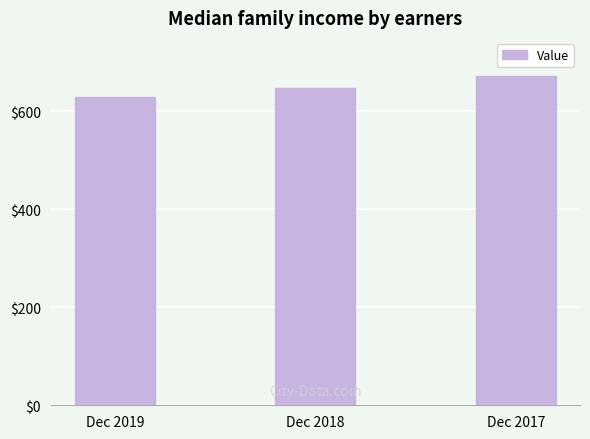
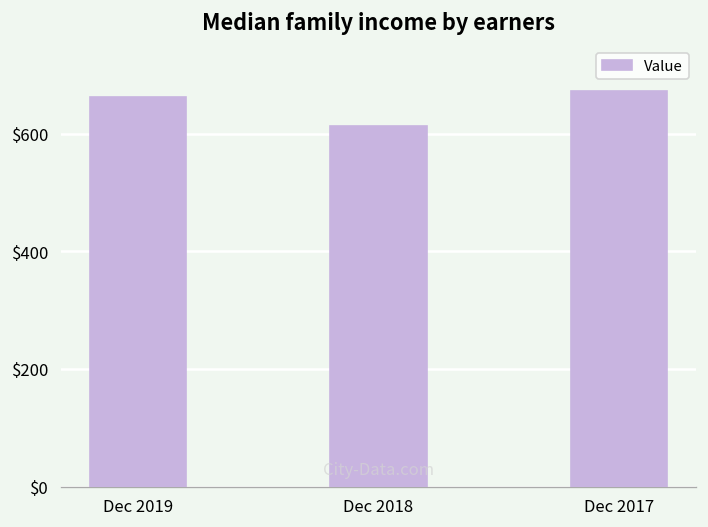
  {
-   "Dec 2019": "$630",
-   "Dec 2018": "$650",
+   "Dec 2019": "$660",
+   "Dec 2018": "$610",
    "Dec 2017": "$670"
  }
